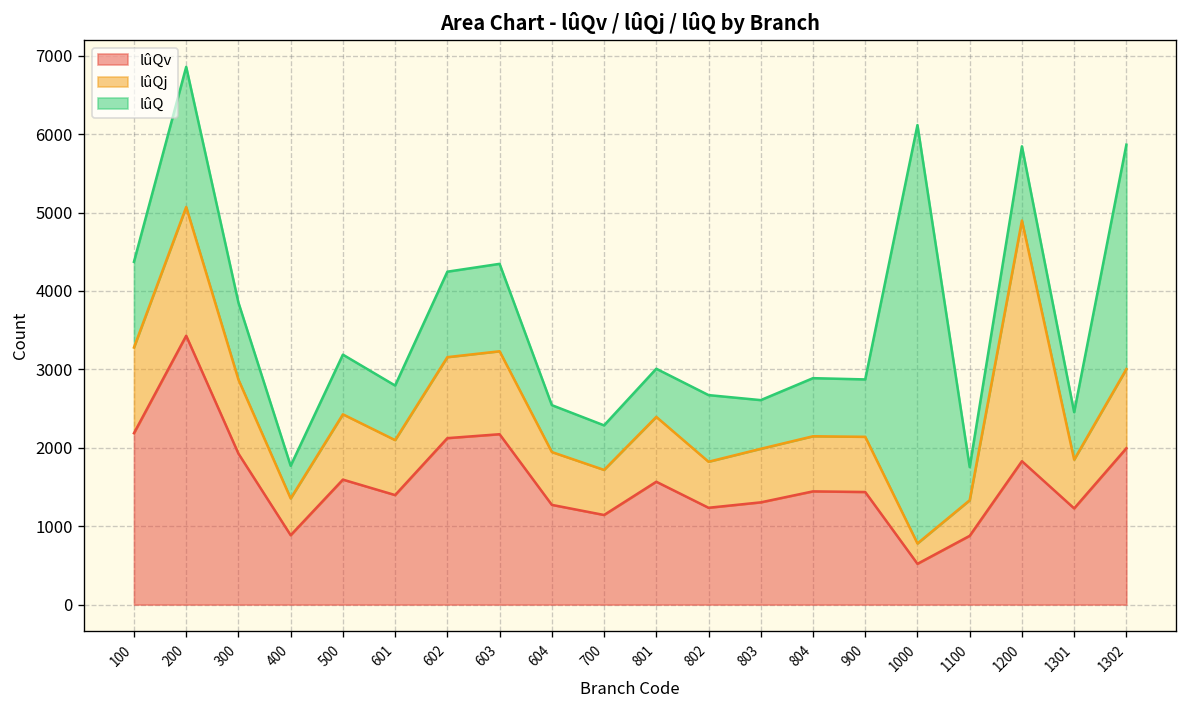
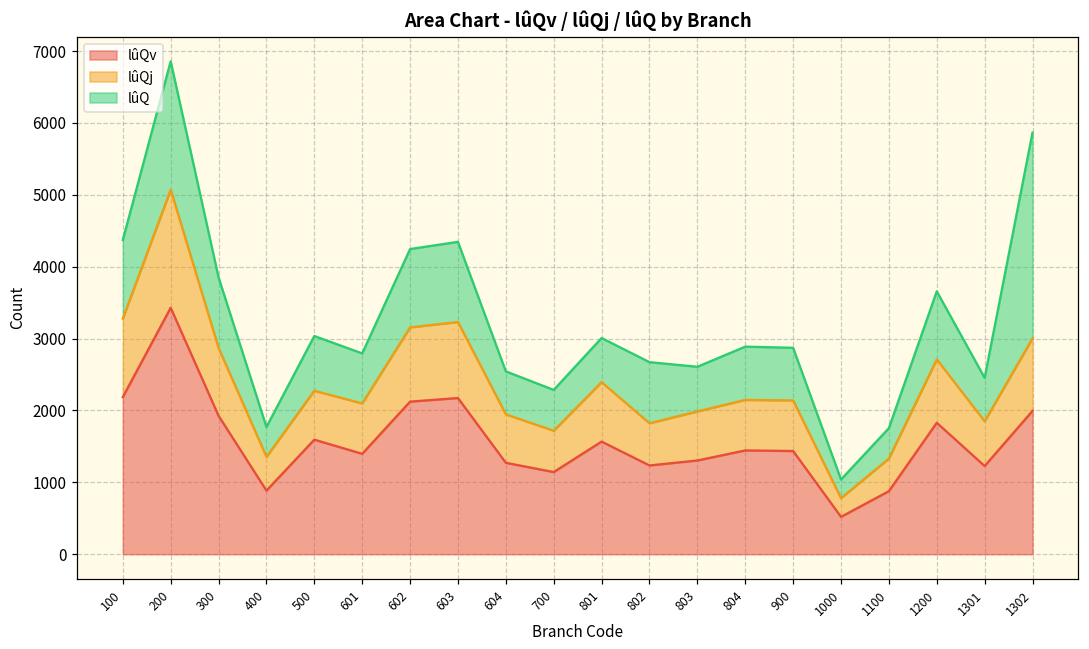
  {
    "lûQv": {
      "100": 2200,
      "200": 3400,
      "300": 1900,
      "400": 900,
      "500": 1600,
      "601": 1400,
      "602": 2100,
      "603": 2200,
      "604": 1300,
      "700": 1100,
      "801": 1600,
      "802": 1200,
      "803": 1300,
      "804": 1400,
      "900": 1400,
      "1000": 500,
      "1100": 900,
      "1200": 1800,
      "1301": 1200,
      "1302": 2000
    },
    "lûQj": {
      "100": 1100,
      "200": 1600,
      "300": 900,
      "400": 500,
-     "500": 800,
+     "500": 700,
      "601": 700,
      "602": 1000,
      "603": 1100,
      "604": 700,
      "700": 600,
      "801": 800,
      "802": 600,
      "803": 700,
      "804": 700,
      "900": 700,
      "1000": 300,
      "1100": 500,
-     "1200": 3100,
+     "1200": 900,
      "1301": 600,
      "1302": 1000
    },
    "lûQ": {
      "100": 1100,
      "200": 1800,
      "300": 1000,
      "400": 400,
      "500": 800,
      "601": 700,
      "602": 1100,
      "603": 1100,
      "604": 600,
      "700": 600,
      "801": 600,
      "802": 900,
      "803": 600,
      "804": 700,
      "900": 700,
-     "1000": 5300,
+     "1000": 300,
      "1100": 400,
      "1200": 900,
      "1301": 600,
      "1302": 2900
    }
  }
